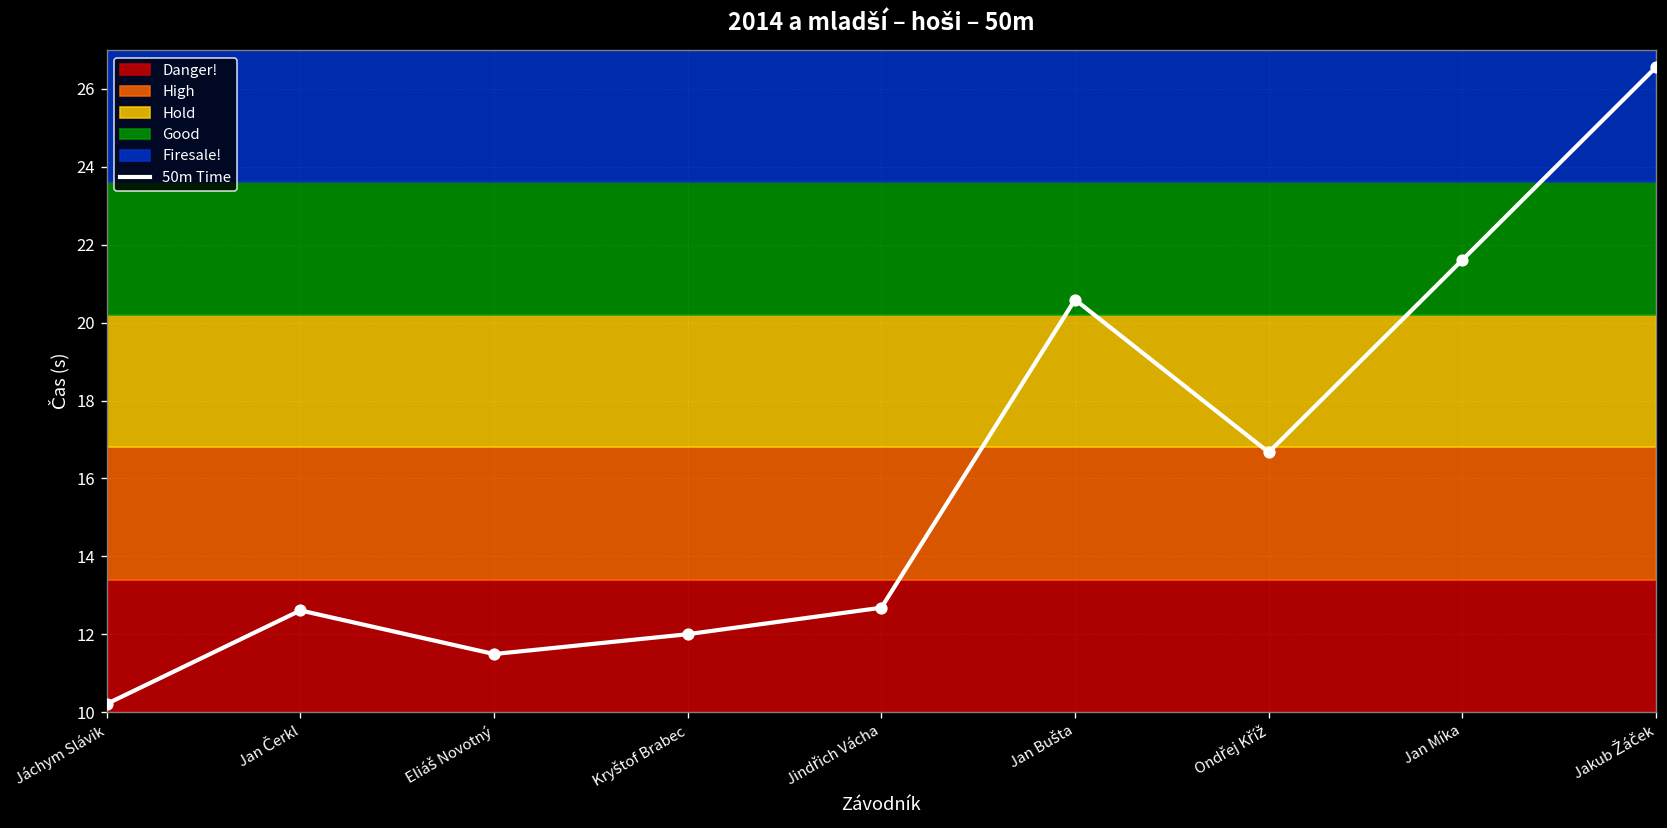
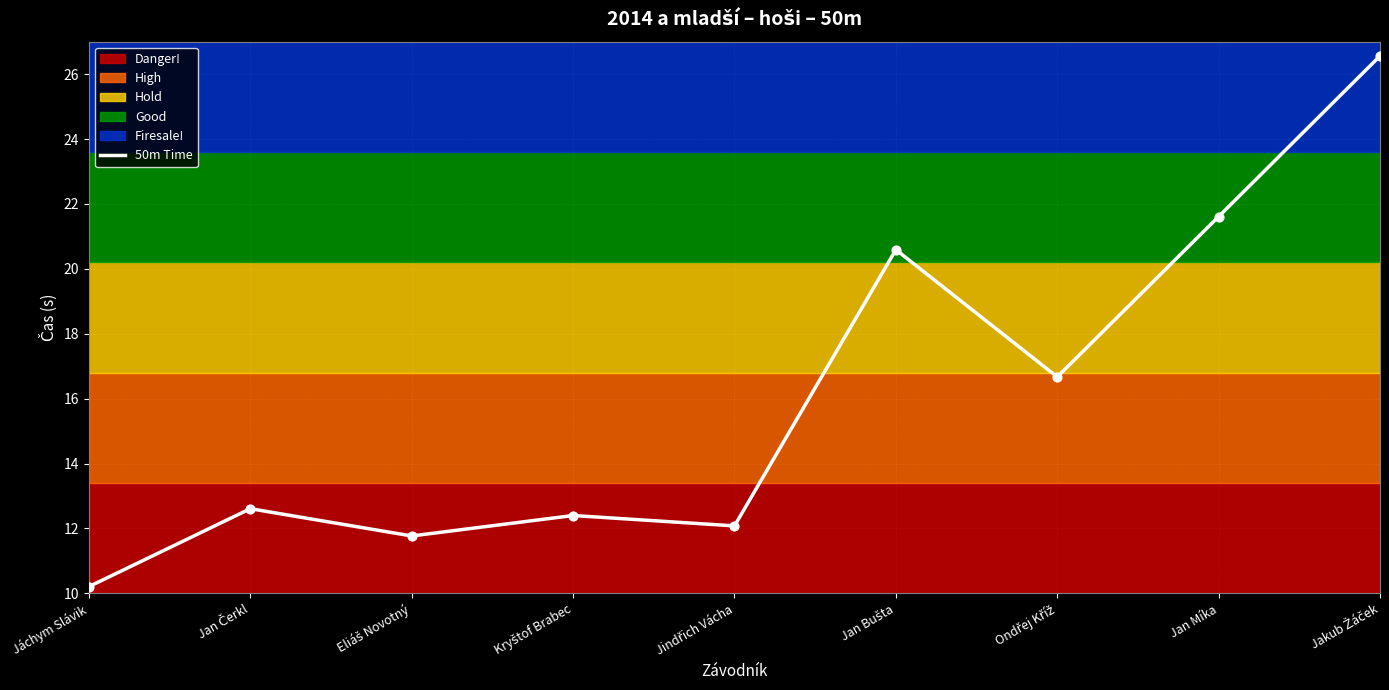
  {
    "50m Time": {
      "Jáchym Slávik": 10.2,
      "Jan Čerkl": 12.6,
-     "Eliáš Novotný": 11.5,
-     "Kryštof Brabec": 12.0,
-     "Jindřich Vácha": 12.7,
+     "Eliáš Novotný": 11.8,
+     "Kryštof Brabec": 12.4,
+     "Jindřich Vácha": 12.1,
      "Jan Bušta": 20.6,
      "Ondřej Kříž": 16.7,
      "Jan Míka": 21.6,
      "Jakub Žáček": 26.6
    },
    "Danger!": {
      "Jáchym Slávik": 13.4,
      "Jakub Žáček": 13.4
    },
    "High": {
      "Jáchym Slávik": 3.4,
      "Jakub Žáček": 3.4
    },
    "Hold": {
      "Jáchym Slávik": 3.4,
      "Jakub Žáček": 3.4
    },
    "Good": {
      "Jáchym Slávik": 3.4,
      "Jakub Žáček": 3.4
    },
    "Firesale!": {
      "Jáchym Slávik": 3.4,
      "Jakub Žáček": 3.4
    }
  }
